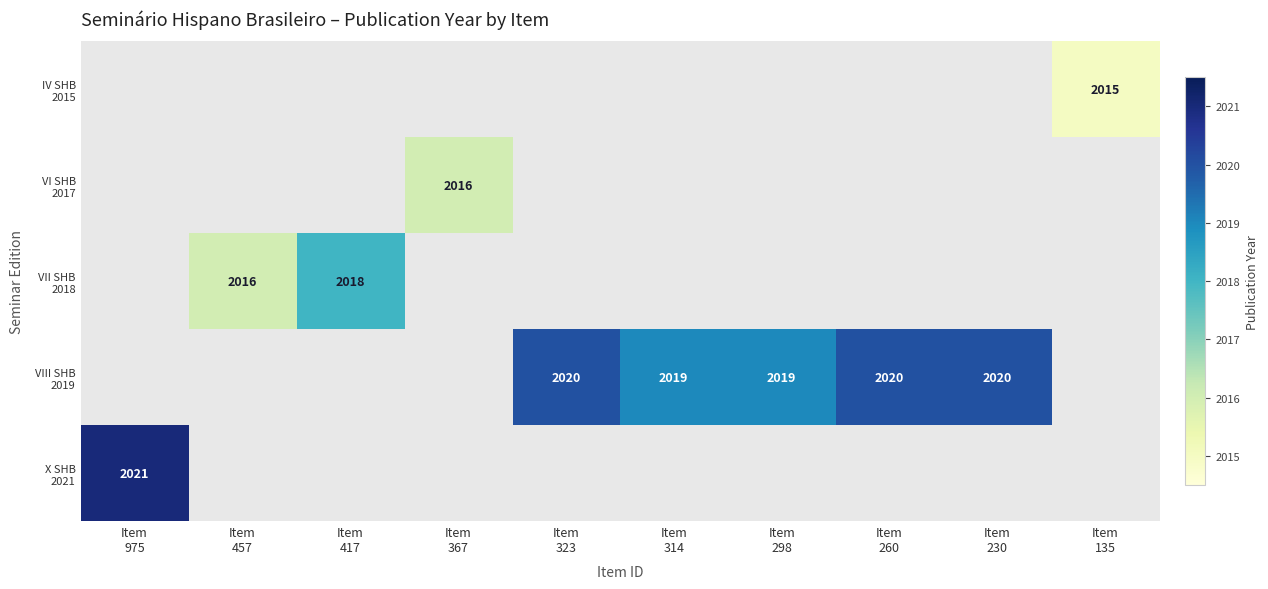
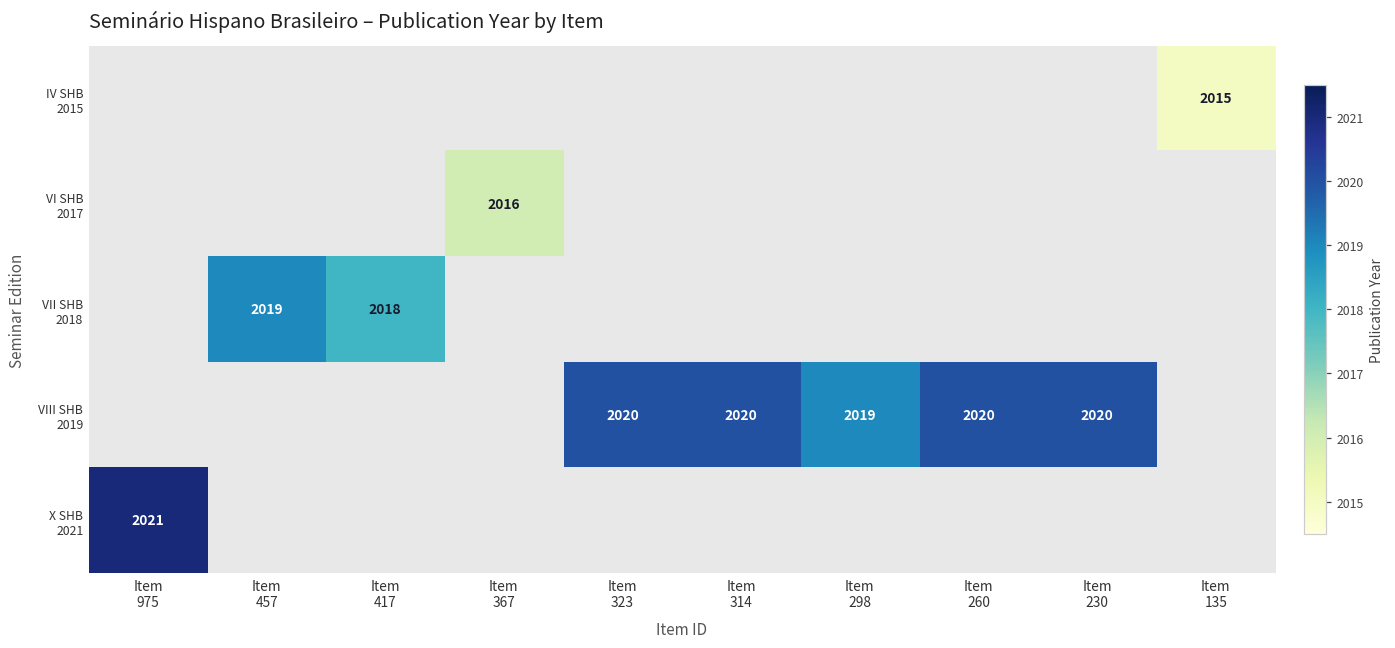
  {
    "IV SHB 2015": {
      "Item 135": 2015
    },
    "VI SHB 2017": {
      "Item 367": 2016
    },
    "VII SHB 2018": {
-     "Item 457": 2016,
+     "Item 457": 2019,
      "Item 417": 2018
    },
    "VIII SHB 2019": {
      "Item 323": 2020,
-     "Item 314": 2019,
+     "Item 314": 2020,
      "Item 298": 2019,
      "Item 260": 2020,
      "Item 230": 2020
    },
    "X SHB 2021": {
      "Item 975": 2021
    }
  }
